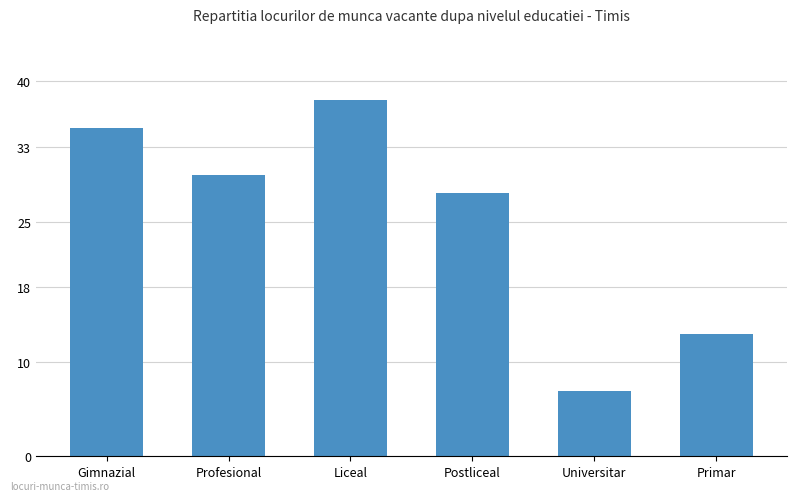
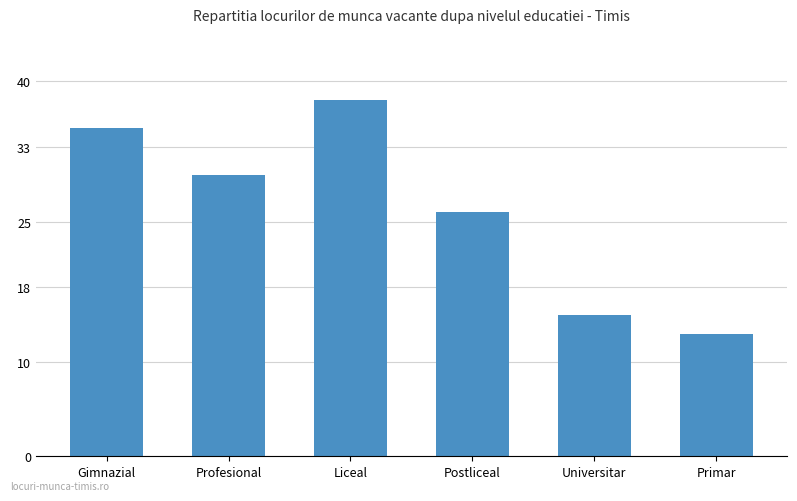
  {
    "Gimnazial": 35,
    "Profesional": 30,
    "Liceal": 38,
-   "Postliceal": 28,
-   "Universitar": 7,
+   "Postliceal": 26,
+   "Universitar": 15,
    "Primar": 13
  }
